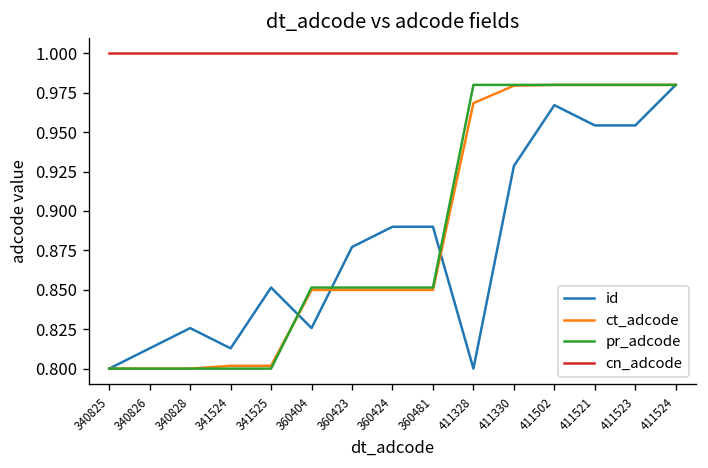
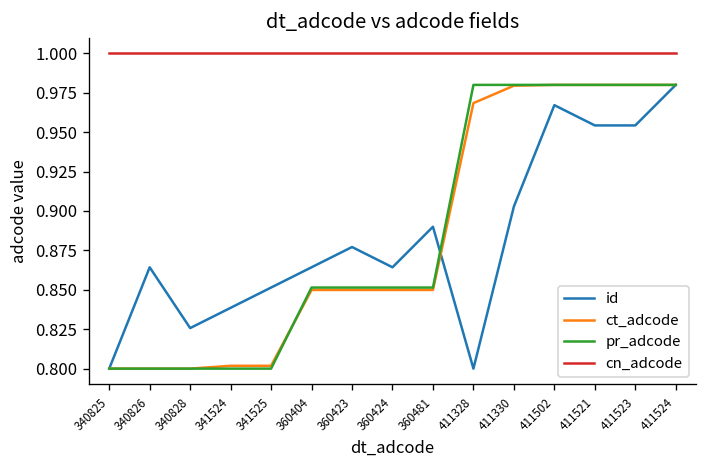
  {
    "id": {
-     "340826": 0.813,
+     "340826": 0.864,
      "340828": 0.826,
-     "341524": 0.813,
+     "341524": 0.839,
      "341525": 0.851,
-     "360404": 0.826,
+     "360404": 0.864,
      "360423": 0.877,
-     "360424": 0.890,
+     "360424": 0.864,
      "360481": 0.890,
      "411328": 0.800,
-     "411330": 0.929,
+     "411330": 0.903,
      "411502": 0.967,
      "411521": 0.954,
      "411523": 0.954
    },
    "ct_adcode": {
      "411328": 0.968
    },
    "pr_adcode": {
      "411328": 0.980
    },
    "cn_adcode": {
      "340825": 1.000,
      "340826": 1.000,
      "340828": 1.000,
      "341524": 1.000,
      "341525": 1.000,
      "360404": 1.000,
      "360423": 1.000,
      "360424": 1.000,
      "360481": 1.000,
      "411328": 1.000,
      "411330": 1.000,
      "411502": 1.000,
      "411521": 1.000,
      "411523": 1.000,
      "411524": 1.000
    }
  }
